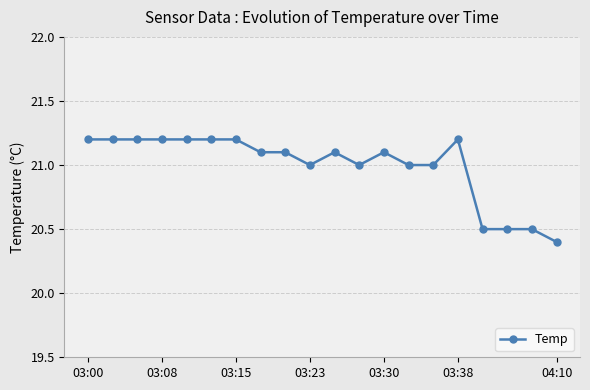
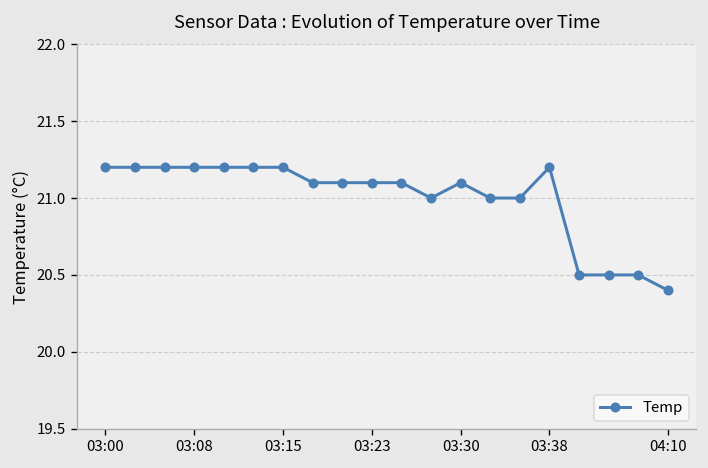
  {
    "03:00": 21.2,
    "03:08": 21.2,
    "03:15": 21.2,
-   "03:23": 21.0,
+   "03:23": 21.1,
    "03:30": 21.1,
    "03:38": 21.2,
    "04:10": 20.4
  }
